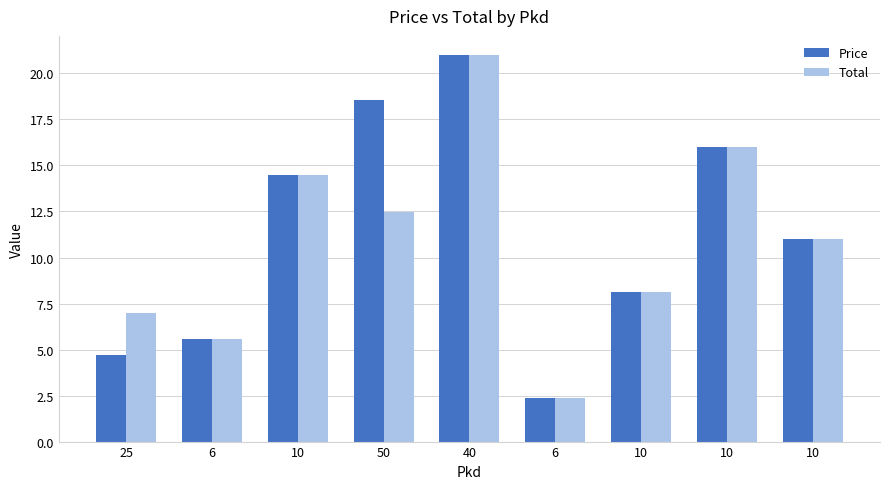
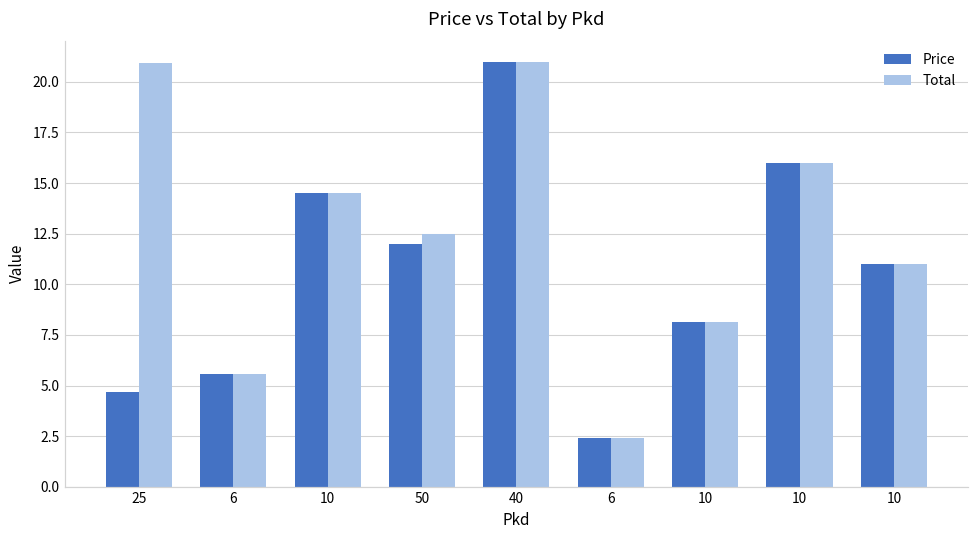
  {
    "Price": {
      "25": 4.7,
-     "50": 18.6,
+     "50": 12.0,
      "40": 21.0
    },
    "Total": {
-     "25": 7.0,
+     "25": 20.9,
      "50": 12.5,
      "40": 21.0
    }
  }
